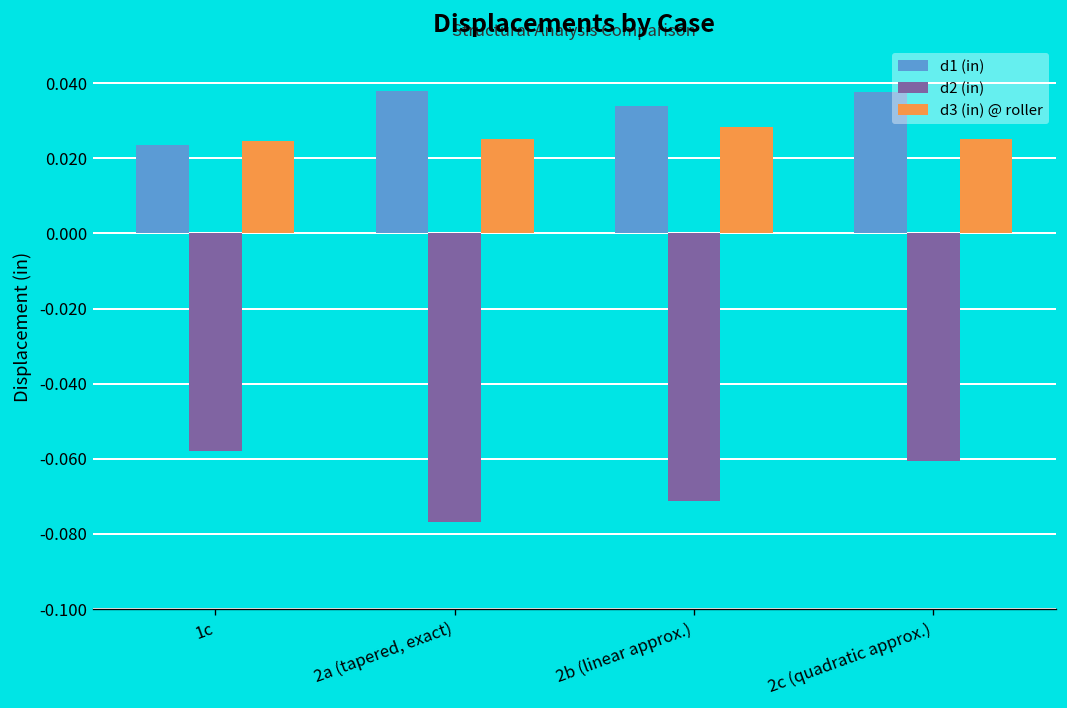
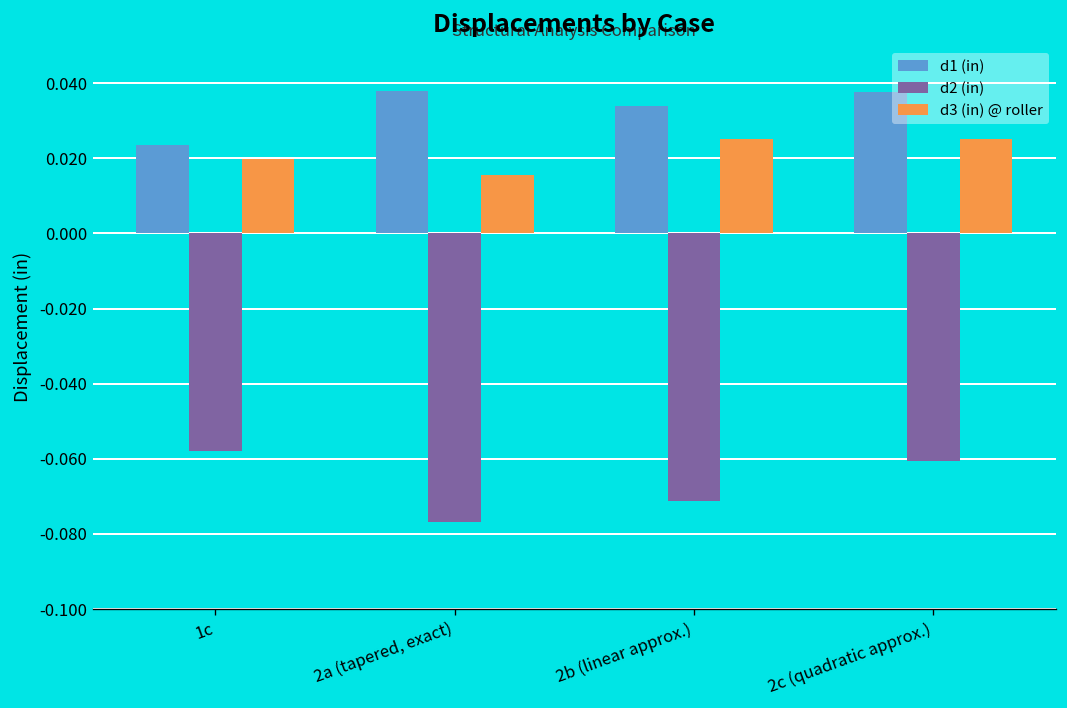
  {
    "d1 (in)": {
      "1c": 0.024,
      "2a (tapered, exact)": 0.038,
      "2b (linear approx.)": 0.034,
      "2c (quadratic approx.)": 0.038
    },
    "d2 (in)": {
      "1c": -0.058,
      "2a (tapered, exact)": -0.077,
      "2b (linear approx.)": -0.071,
      "2c (quadratic approx.)": -0.061
    },
    "d3 (in) @ roller": {
-     "1c": 0.025,
-     "2a (tapered, exact)": 0.025,
-     "2b (linear approx.)": 0.028,
+     "1c": 0.020,
+     "2a (tapered, exact)": 0.016,
+     "2b (linear approx.)": 0.025,
      "2c (quadratic approx.)": 0.025
    }
  }
